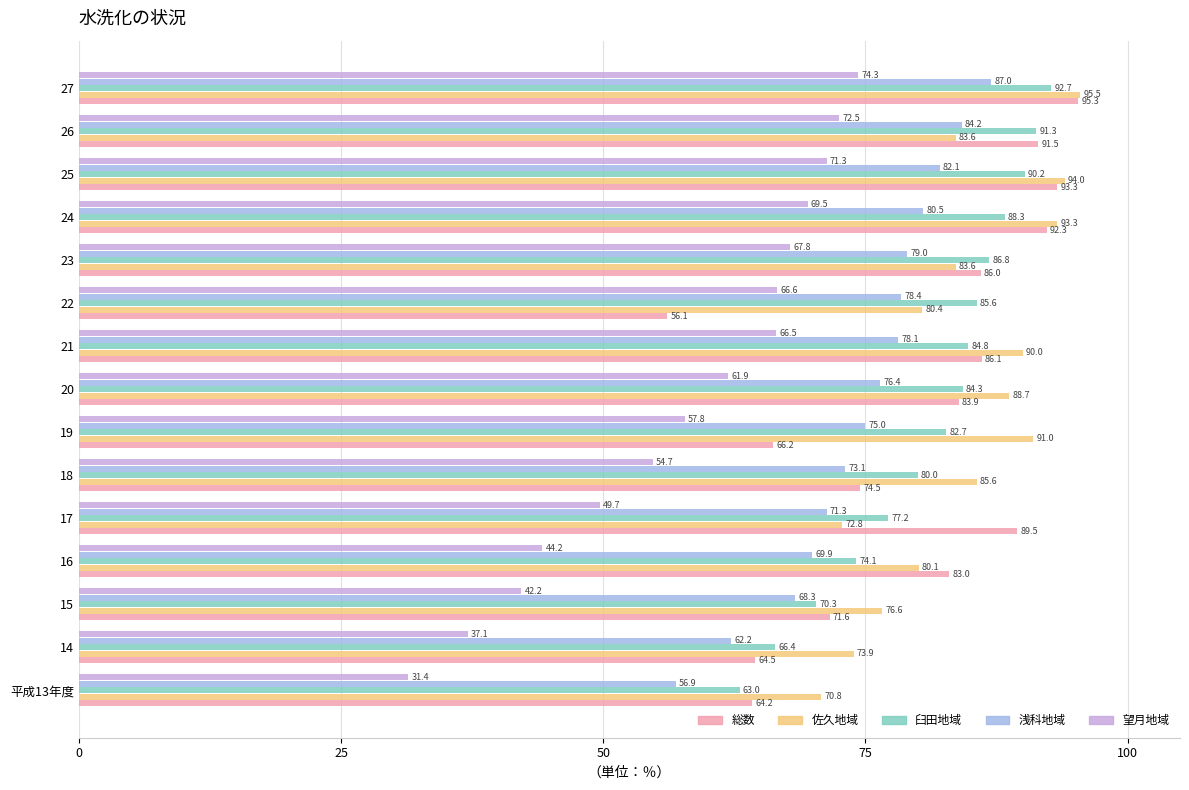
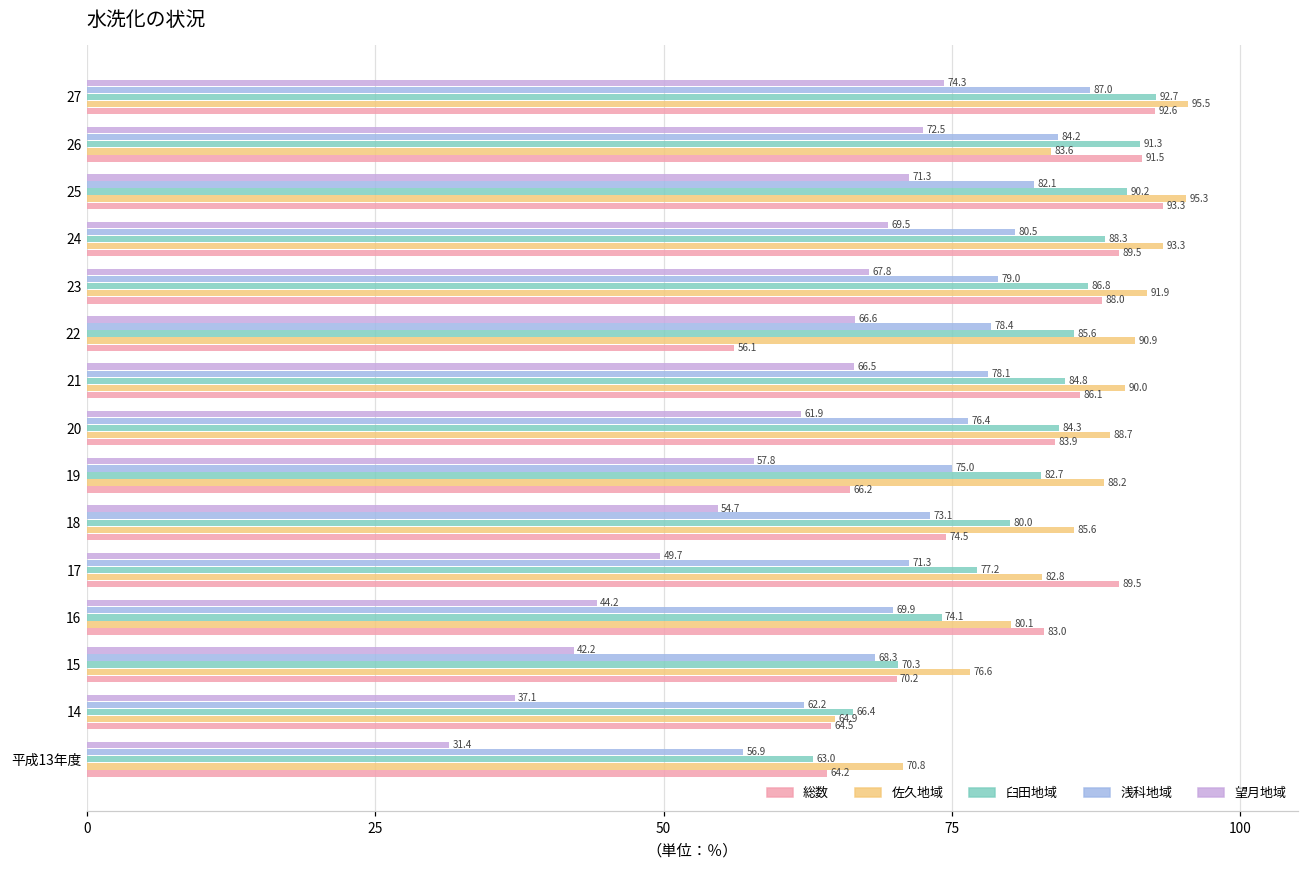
  {
    "総数": {
-     "27": 95.3,
+     "27": 92.6,
      "26": 91.5,
-     "24": 92.3,
-     "23": 86.0,
+     "24": 89.5,
+     "23": 88.0,
      "22": 56.1,
      "21": 86.1,
      "20": 83.9,
      "19": 66.2,
      "18": 74.5,
      "17": 89.5,
      "16": 83.0,
-     "15": 71.6,
+     "15": 70.2,
      "14": 64.5,
      "平成13年度": 64.2
    },
    "佐久地域": {
      "26": 83.6,
-     "25": 94.0,
+     "25": 95.3,
      "24": 93.3,
-     "23": 83.6,
-     "22": 80.4,
+     "23": 91.9,
+     "22": 90.9,
      "21": 90.0,
      "20": 88.7,
-     "19": 91.0,
+     "19": 88.2,
      "18": 85.6,
-     "17": 72.8,
+     "17": 82.8,
      "16": 80.1,
      "15": 76.6,
-     "14": 73.9,
+     "14": 64.9,
      "平成13年度": 70.8
    }
  }
